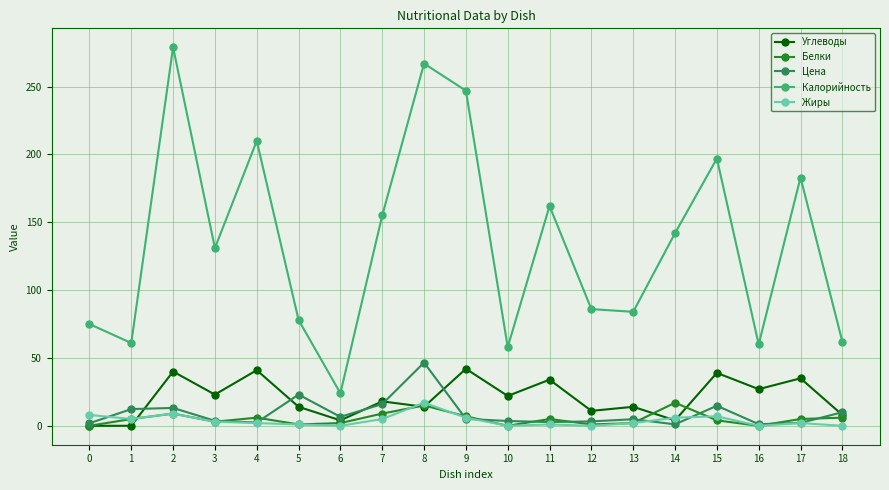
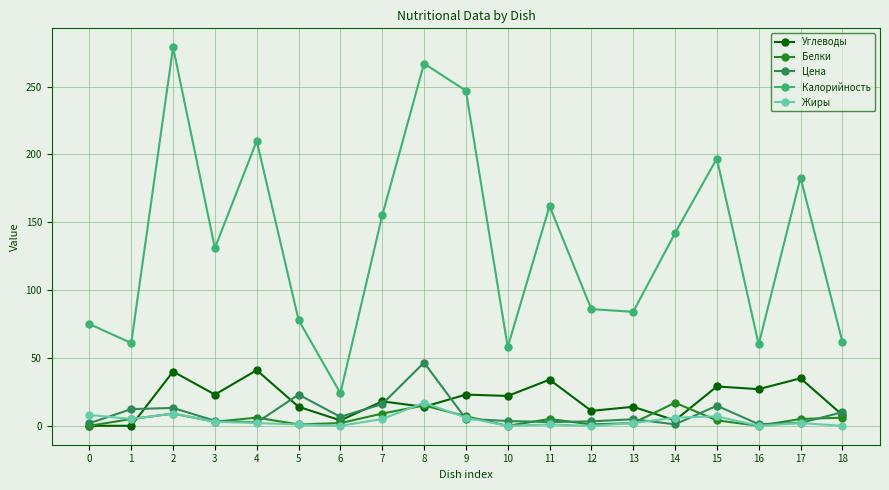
  {
    "Углеводы": {
      "1": 0,
      "2": 40,
      "3": 23,
      "4": 41,
      "5": 14,
      "6": 4,
      "7": 18,
-     "9": 42,
+     "9": 23,
      "10": 22,
      "11": 34,
      "12": 11,
      "13": 14,
      "14": 4,
-     "15": 39,
+     "15": 29,
      "16": 27,
      "17": 35,
      "18": 8
    },
    "Жиры": {
      "0": 8,
      "6": 0,
      "7": 5,
      "8": 17,
      "14": 6,
      "15": 7,
      "18": 0
    }
  }
